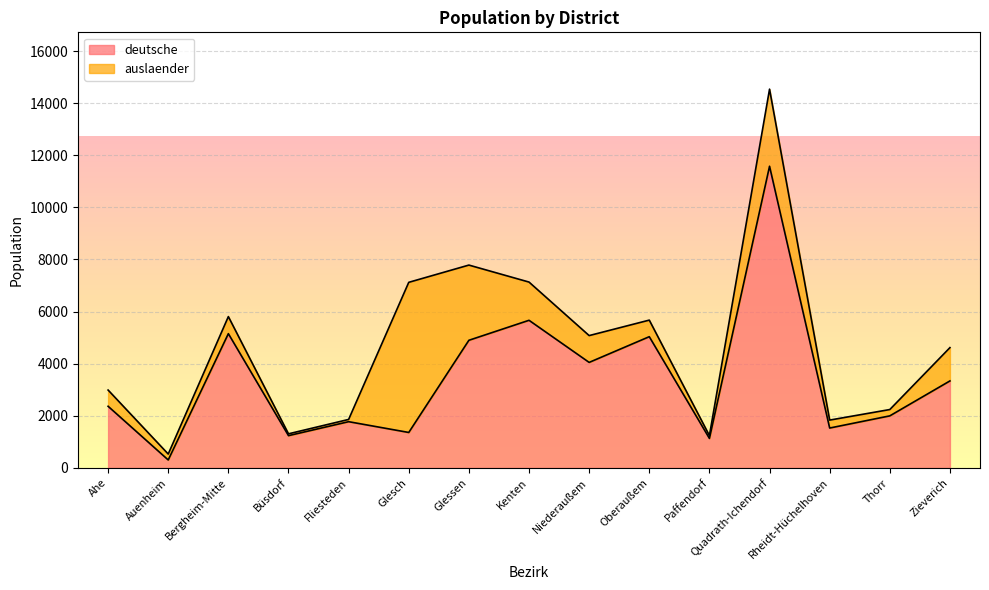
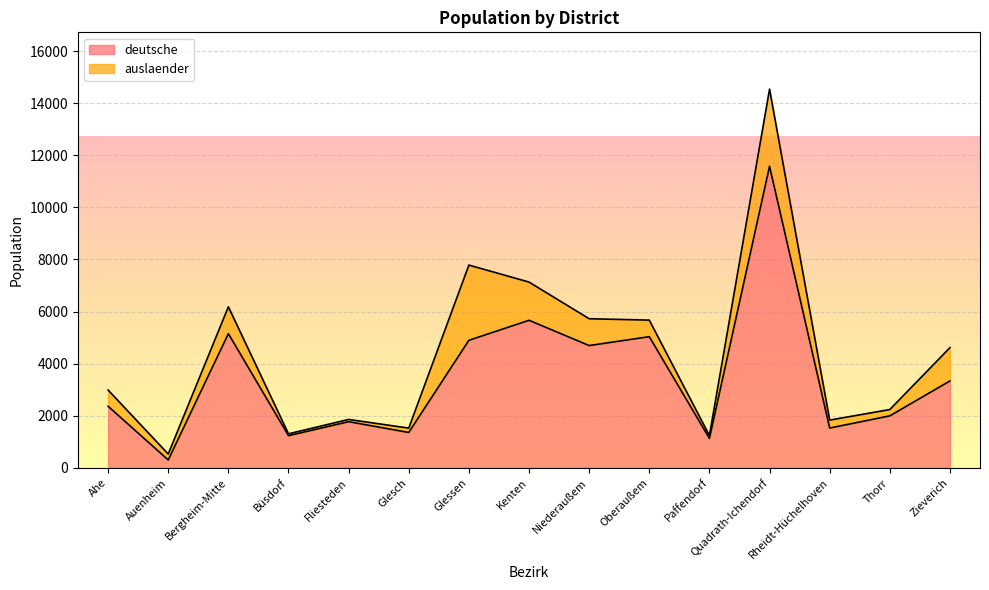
  {
    "deutsche": {
      "Ahe": 2400,
      "Auenheim": 300,
      "Bergheim-Mitte": 5200,
      "Glesch": 1400,
      "Glessen": 4900,
      "Kenten": 5700,
-     "Niederaußem": 4000,
+     "Niederaußem": 4700,
      "Oberaußem": 5000,
      "Paffendorf": 1100,
      "Quadrath-Ichendorf": 11600,
      "Rheidt-Hüchelhoven": 1500,
      "Thorr": 2000,
      "Zieverich": 3300
    },
    "auslaender": {
      "Ahe": 600,
      "Auenheim": 200,
-     "Bergheim-Mitte": 700,
-     "Glesch": 5800,
+     "Bergheim-Mitte": 1000,
+     "Glesch": 200,
      "Glessen": 2900,
      "Kenten": 1500,
      "Niederaußem": 1000,
      "Oberaußem": 600,
      "Paffendorf": 100,
      "Quadrath-Ichendorf": 3000,
      "Rheidt-Hüchelhoven": 300,
      "Thorr": 200,
      "Zieverich": 1300
    }
  }
